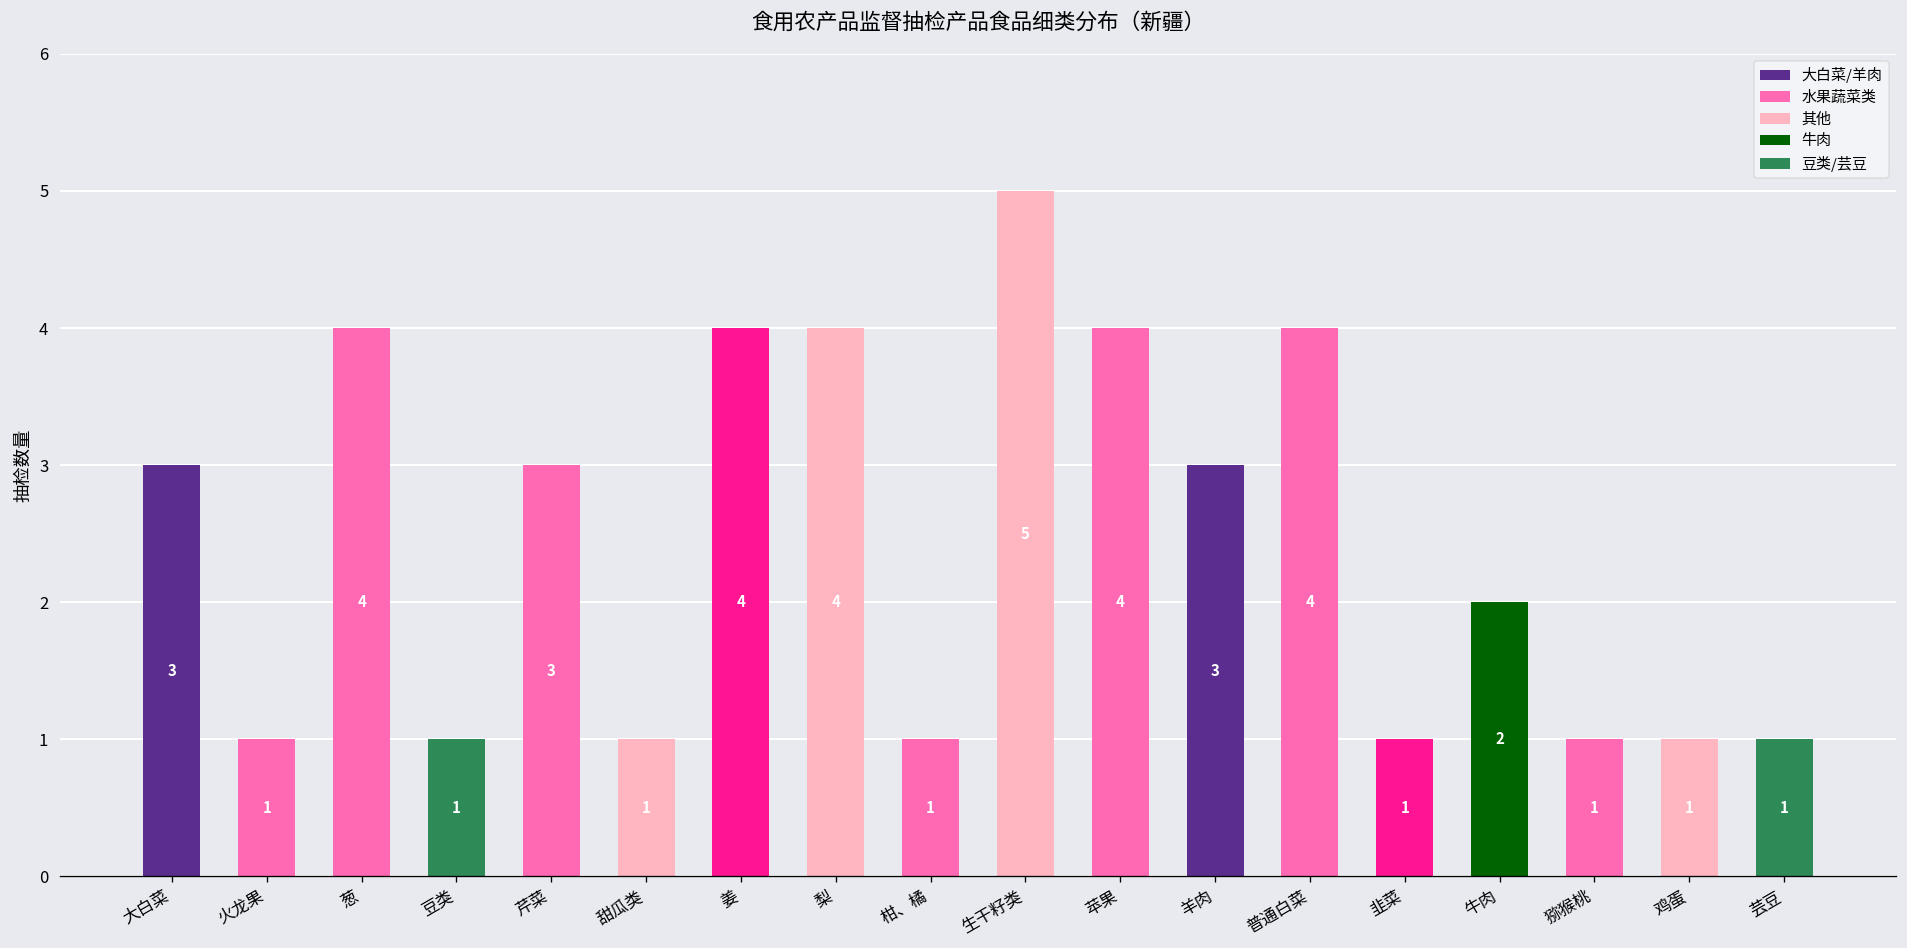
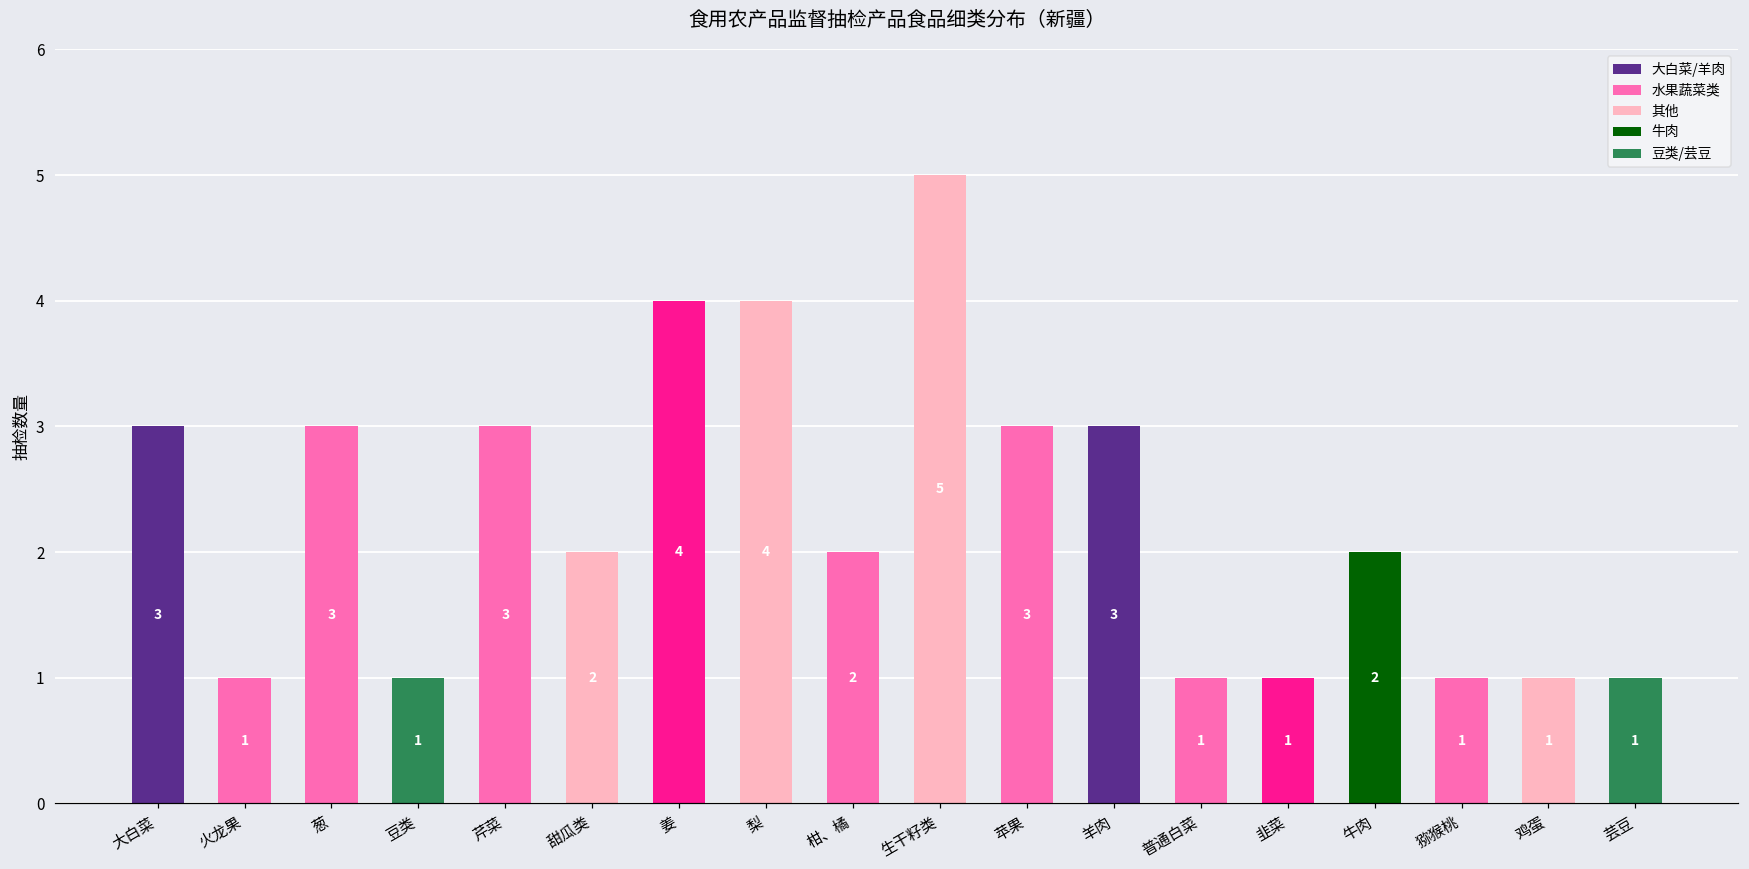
  {
    "大白菜": 3,
    "火龙果": 1,
-   "葱": 4,
+   "葱": 3,
    "豆类": 1,
    "芹菜": 3,
-   "甜瓜类": 1,
+   "甜瓜类": 2,
    "姜": 4,
    "梨": 4,
-   "柑、橘": 1,
+   "柑、橘": 2,
    "生干籽类": 5,
-   "苹果": 4,
+   "苹果": 3,
    "羊肉": 3,
-   "普通白菜": 4,
+   "普通白菜": 1,
    "韭菜": 1,
    "牛肉": 2,
    "猕猴桃": 1,
    "鸡蛋": 1,
    "芸豆": 1
  }
